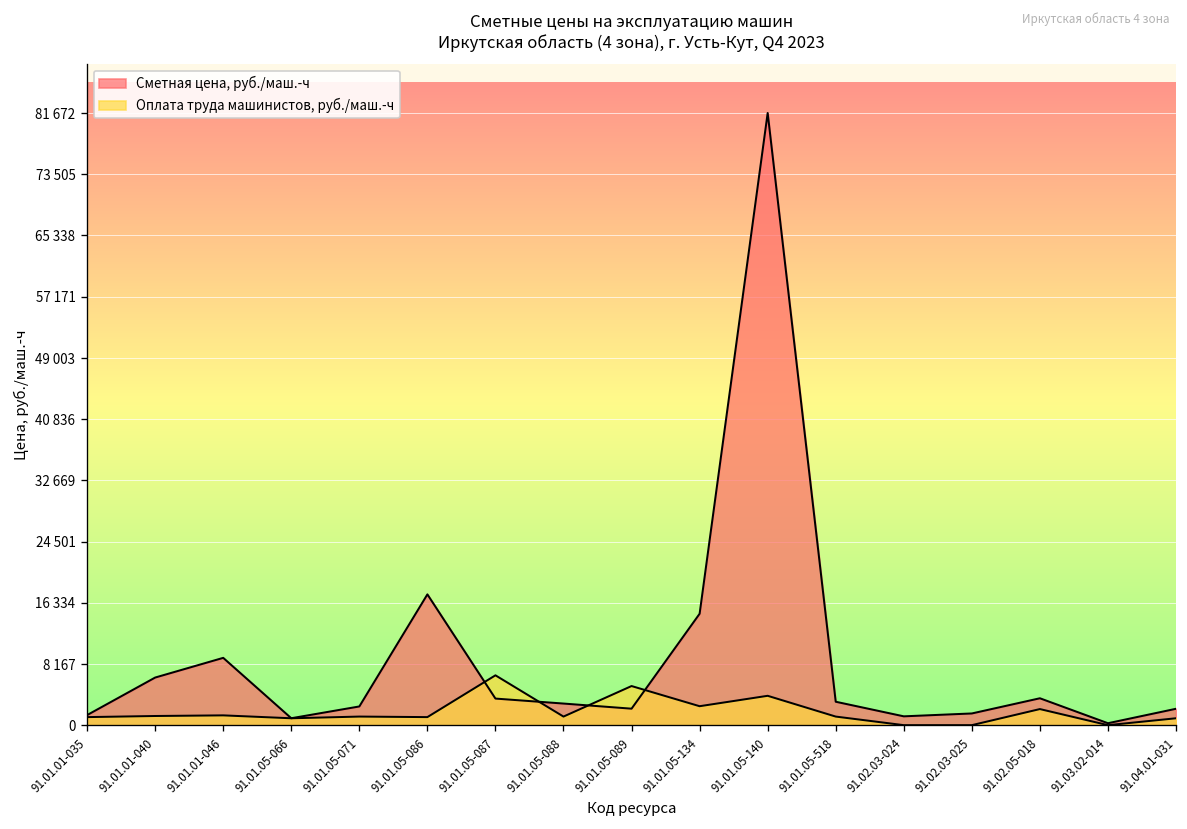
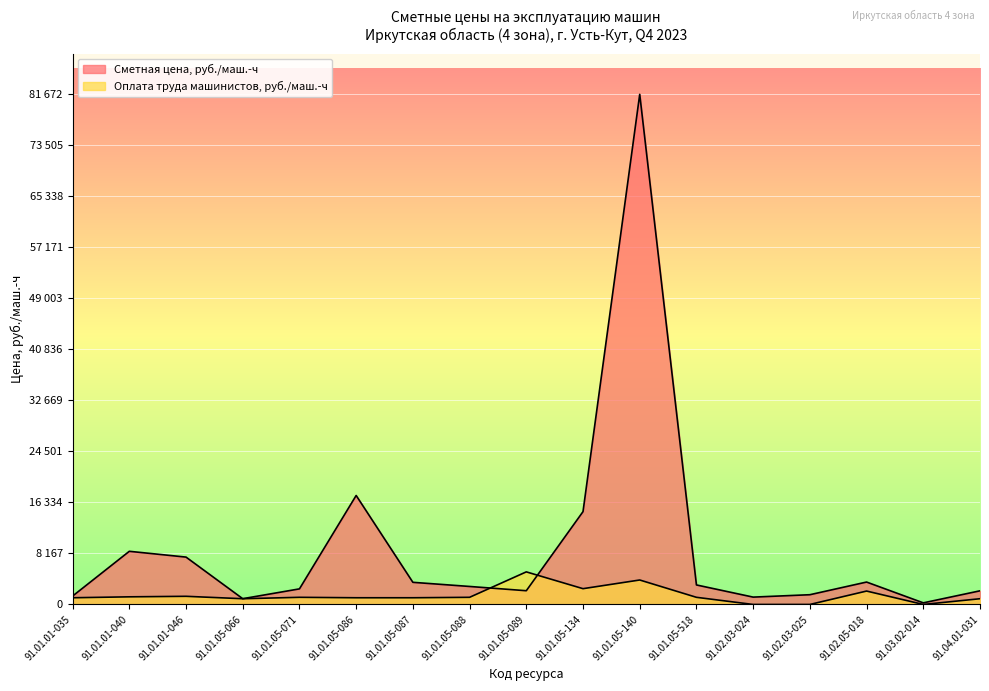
  {
    "Сметная цена, руб./маш.-ч": {
-     "91.01.01-040": 6000,
-     "91.01.01-046": 9000,
+     "91.01.01-040": 9000,
+     "91.01.01-046": 8000,
      "91.01.05-071": 2000,
      "91.01.05-086": 17000,
      "91.01.05-087": 4000,
      "91.01.05-088": 3000,
      "91.01.05-089": 2000,
      "91.01.05-134": 15000,
      "91.01.05-140": 82000,
      "91.01.05-518": 3000,
      "91.02.03-024": 1000,
      "91.02.03-025": 2000,
      "91.02.05-018": 4000,
      "91.04.01-031": 2000
    },
    "Оплата труда машинистов, руб./маш.-ч": {
      "91.01.01-040": 1000,
      "91.01.01-046": 1000,
      "91.01.05-071": 1000,
      "91.01.05-086": 1000,
-     "91.01.05-087": 7000,
+     "91.01.05-087": 1000,
      "91.01.05-088": 1000,
      "91.01.05-089": 5000,
      "91.01.05-134": 3000,
      "91.01.05-140": 4000,
      "91.01.05-518": 1000,
      "91.02.03-024": 0,
      "91.02.03-025": 0,
      "91.02.05-018": 2000,
      "91.04.01-031": 1000
    }
  }
